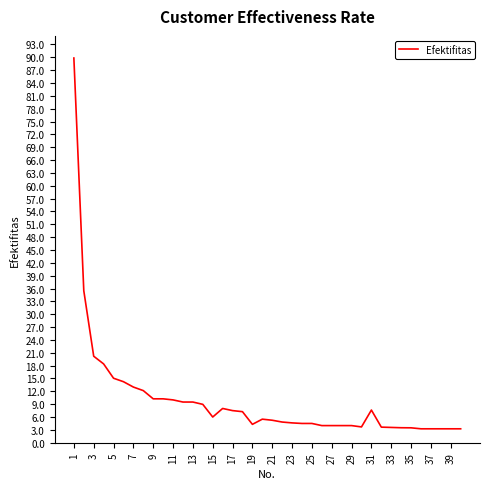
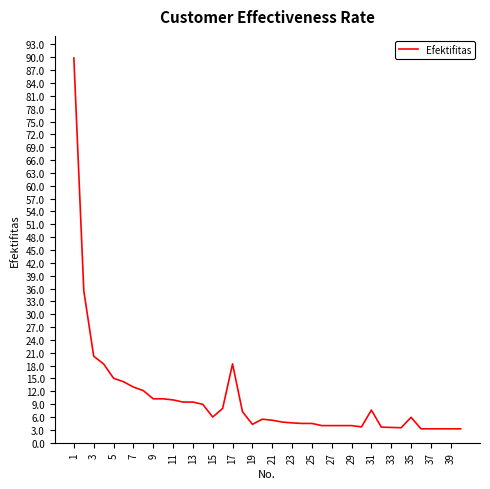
  {
    "1": 90,
    "3": 20,
    "5": 15,
    "7": 13,
    "9": 10,
    "11": 10,
    "13": 10,
    "15": 6,
-   "17": 8,
+   "17": 18,
    "19": 4,
    "21": 5,
    "23": 5,
    "25": 5,
    "27": 4,
    "29": 4,
    "31": 8,
    "33": 4,
-   "35": 3,
+   "35": 6,
    "37": 3,
    "39": 3
  }
